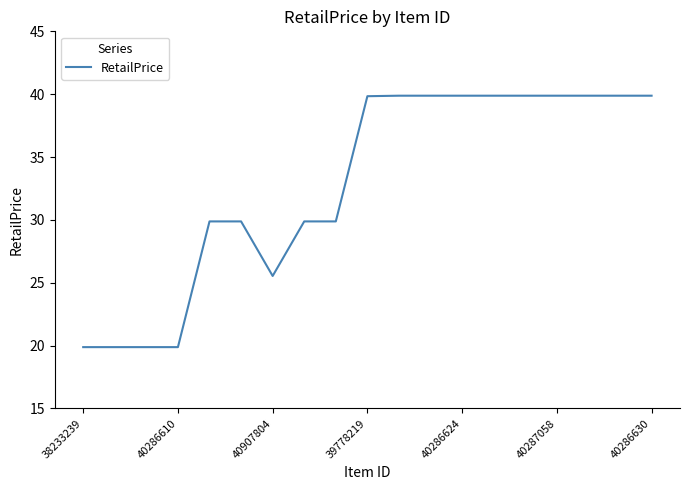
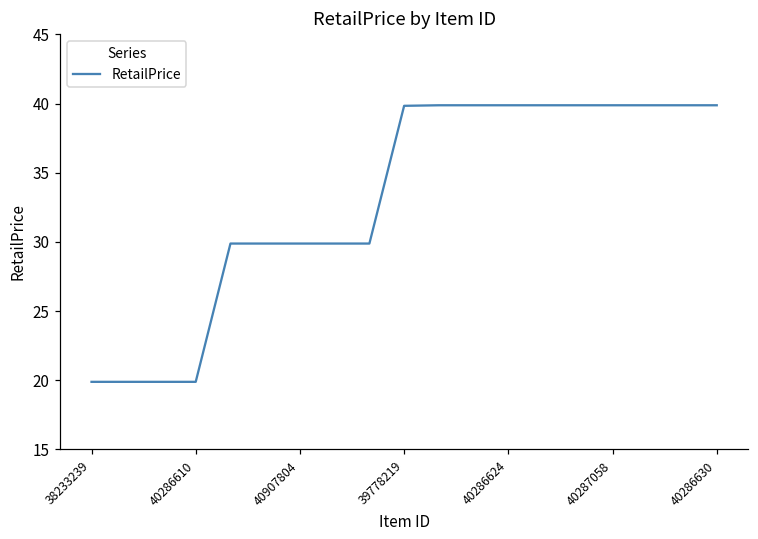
  {
    "38233239": 19.9,
    "40286610": 19.9,
-   "40907804": 25.5,
+   "40907804": 29.9,
    "39778219": 39.8,
    "40286624": 39.9,
    "40287058": 39.9,
    "40286630": 39.9
  }
